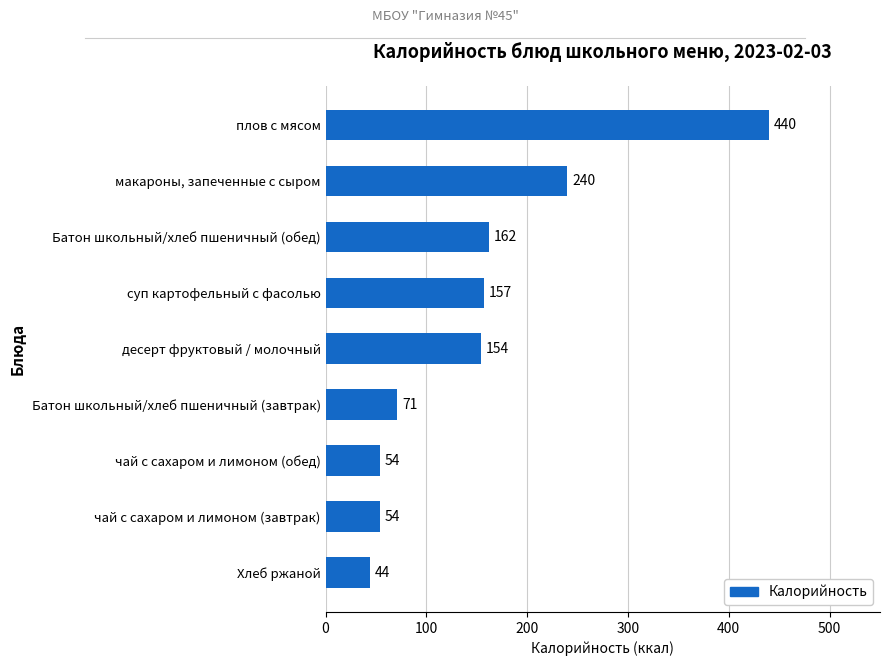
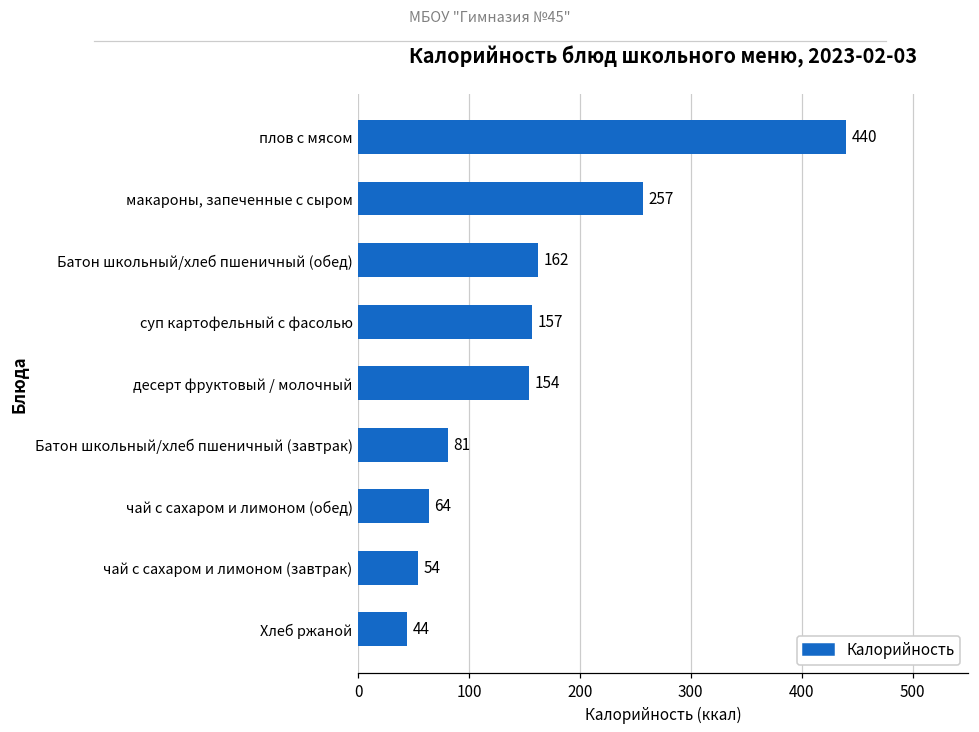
  {
    "плов с мясом": 440,
-   "макароны, запеченные с сыром": 240,
+   "макароны, запеченные с сыром": 257,
    "Батон школьный/хлеб пшеничный (обед)": 162,
    "суп картофельный с фасолью": 157,
    "десерт фруктовый / молочный": 154,
-   "Батон школьный/хлеб пшеничный (завтрак)": 71,
-   "чай с сахаром и лимоном (обед)": 54,
+   "Батон школьный/хлеб пшеничный (завтрак)": 81,
+   "чай с сахаром и лимоном (обед)": 64,
    "чай с сахаром и лимоном (завтрак)": 54,
    "Хлеб ржаной": 44
  }
